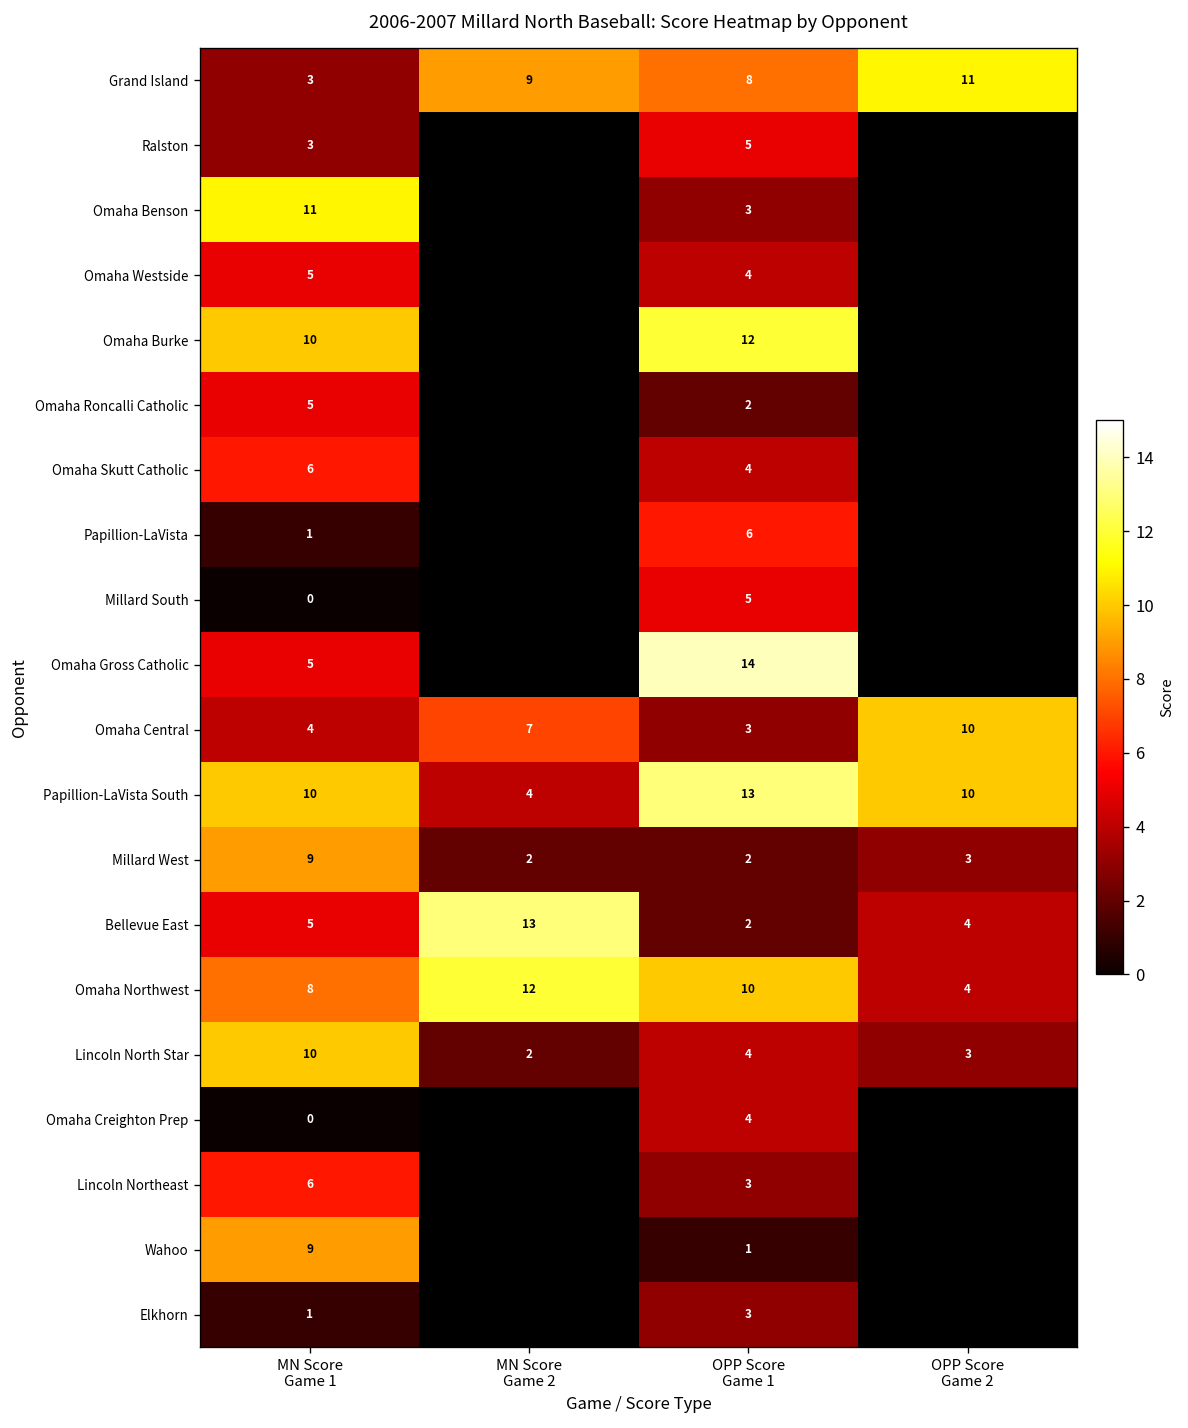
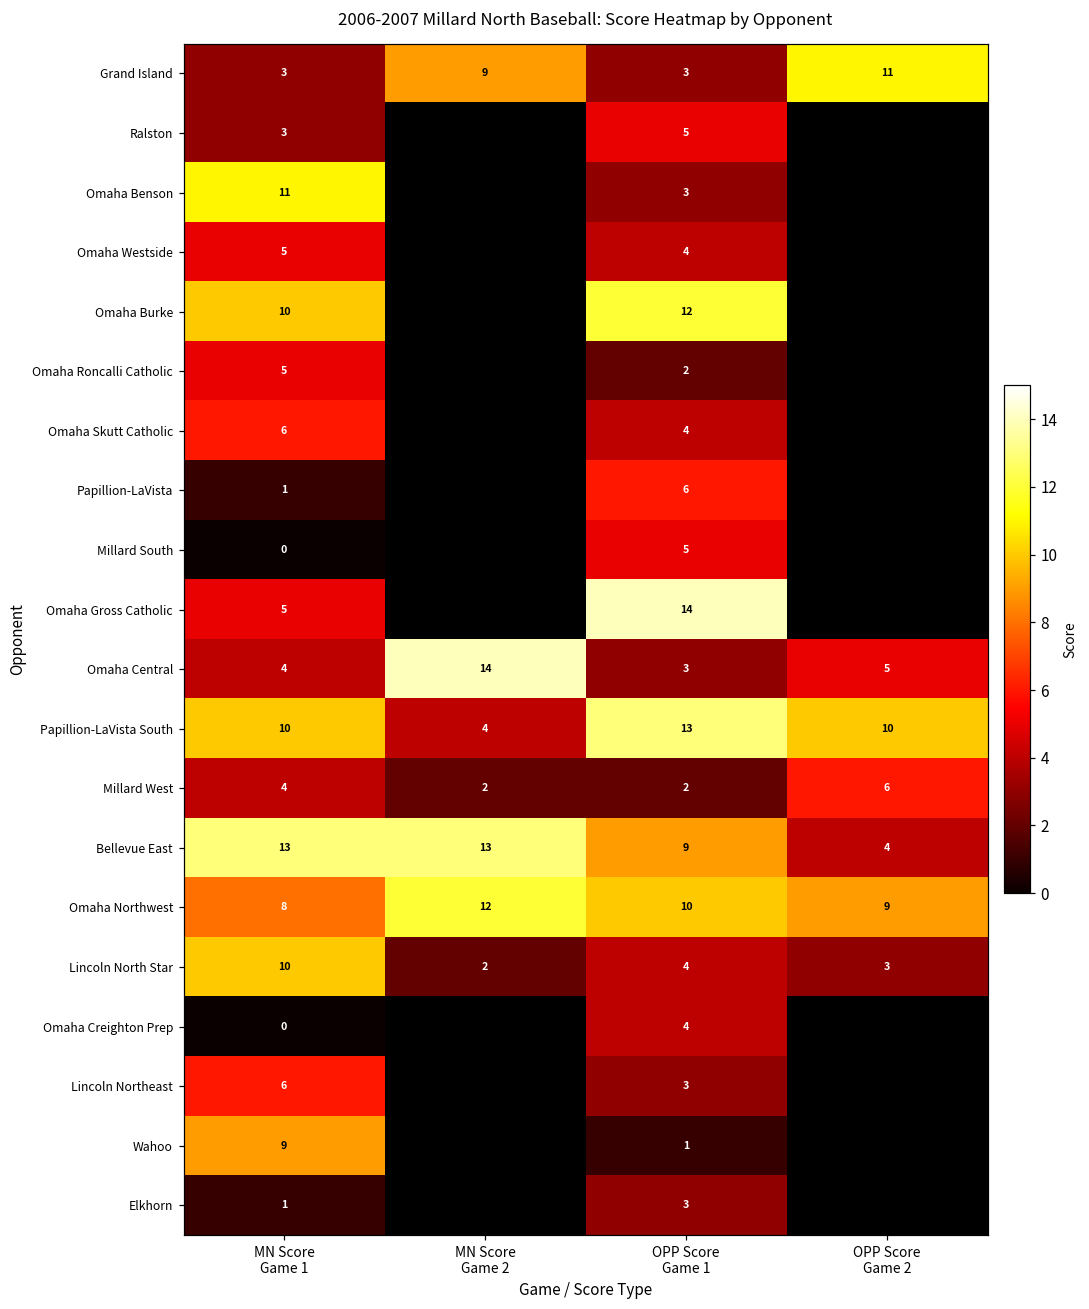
  {
    "Grand Island": {
      "MN Score Game 1": 3,
      "MN Score Game 2": 9,
-     "OPP Score Game 1": 8,
+     "OPP Score Game 1": 3,
      "OPP Score Game 2": 11
    },
    "Ralston": {
      "MN Score Game 1": 3,
      "OPP Score Game 1": 5
    },
    "Omaha Benson": {
      "MN Score Game 1": 11,
      "OPP Score Game 1": 3
    },
    "Omaha Westside": {
      "MN Score Game 1": 5,
      "OPP Score Game 1": 4
    },
    "Omaha Burke": {
      "MN Score Game 1": 10,
      "OPP Score Game 1": 12
    },
    "Omaha Roncalli Catholic": {
      "MN Score Game 1": 5,
      "OPP Score Game 1": 2
    },
    "Omaha Skutt Catholic": {
      "MN Score Game 1": 6,
      "OPP Score Game 1": 4
    },
    "Papillion-LaVista": {
      "MN Score Game 1": 1,
      "OPP Score Game 1": 6
    },
    "Millard South": {
      "MN Score Game 1": 0,
      "OPP Score Game 1": 5
    },
    "Omaha Gross Catholic": {
      "MN Score Game 1": 5,
      "OPP Score Game 1": 14
    },
    "Omaha Central": {
      "MN Score Game 1": 4,
-     "MN Score Game 2": 7,
+     "MN Score Game 2": 14,
      "OPP Score Game 1": 3,
-     "OPP Score Game 2": 10
+     "OPP Score Game 2": 5
    },
    "Papillion-LaVista South": {
      "MN Score Game 1": 10,
      "MN Score Game 2": 4,
      "OPP Score Game 1": 13,
      "OPP Score Game 2": 10
    },
    "Millard West": {
-     "MN Score Game 1": 9,
+     "MN Score Game 1": 4,
      "MN Score Game 2": 2,
      "OPP Score Game 1": 2,
-     "OPP Score Game 2": 3
+     "OPP Score Game 2": 6
    },
    "Bellevue East": {
-     "MN Score Game 1": 5,
+     "MN Score Game 1": 13,
      "MN Score Game 2": 13,
-     "OPP Score Game 1": 2,
+     "OPP Score Game 1": 9,
      "OPP Score Game 2": 4
    },
    "Omaha Northwest": {
      "MN Score Game 1": 8,
      "MN Score Game 2": 12,
      "OPP Score Game 1": 10,
-     "OPP Score Game 2": 4
+     "OPP Score Game 2": 9
    },
    "Lincoln North Star": {
      "MN Score Game 1": 10,
      "MN Score Game 2": 2,
      "OPP Score Game 1": 4,
      "OPP Score Game 2": 3
    },
    "Omaha Creighton Prep": {
      "MN Score Game 1": 0,
      "OPP Score Game 1": 4
    },
    "Lincoln Northeast": {
      "MN Score Game 1": 6,
      "OPP Score Game 1": 3
    },
    "Wahoo": {
      "MN Score Game 1": 9,
      "OPP Score Game 1": 1
    },
    "Elkhorn": {
      "MN Score Game 1": 1,
      "OPP Score Game 1": 3
    }
  }
